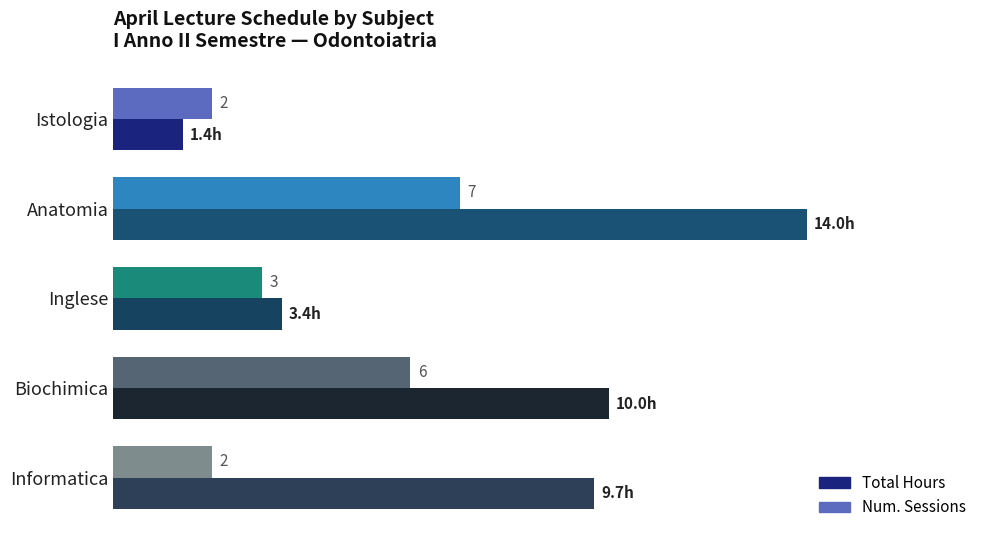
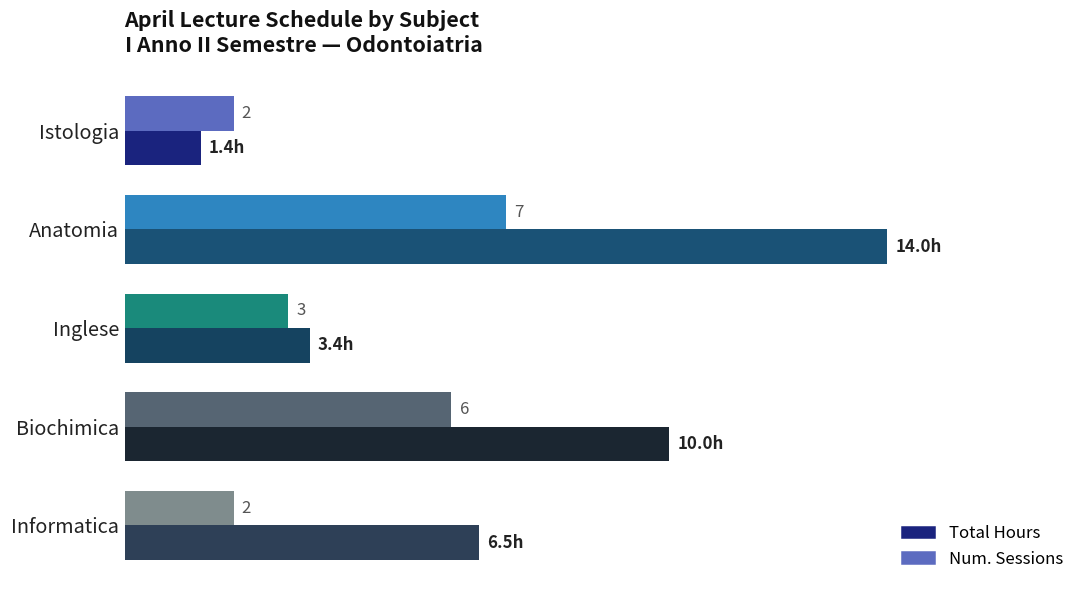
  {
    "Total Hours": {
      "Istologia": "1.4h",
      "Anatomia": "14.0h",
      "Inglese": "3.4h",
      "Biochimica": "10.0h",
-     "Informatica": "9.7h"
+     "Informatica": "6.5h"
    },
    "Num. Sessions": {
      "Istologia": "2",
      "Anatomia": "7",
      "Inglese": "3",
      "Biochimica": "6",
      "Informatica": "2"
    }
  }
